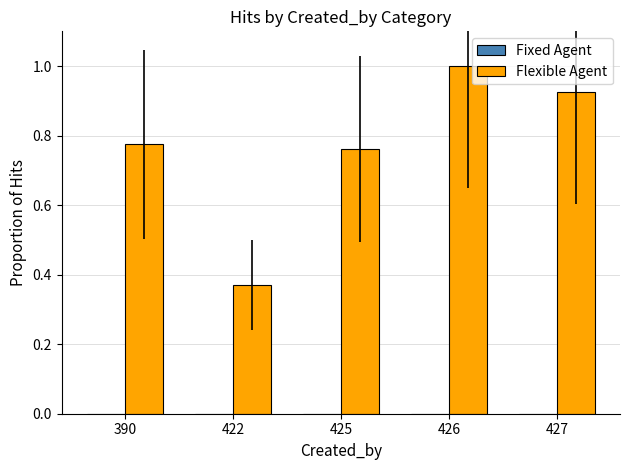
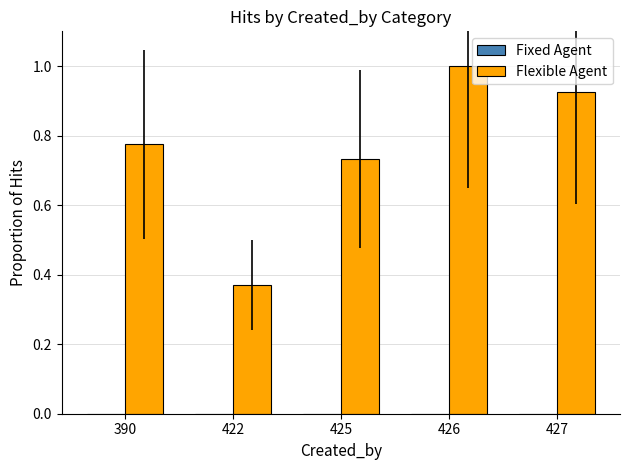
  {
    "Fixed Agent": {
      "390": 0.00,
      "422": 0.00,
      "425": 0.00,
      "426": 0.00,
      "427": 0.00
    },
    "Flexible Agent": {
      "390": 0.77,
      "422": 0.37,
-     "425": 0.76,
+     "425": 0.73,
      "426": 1.00,
      "427": 0.93
    }
  }
